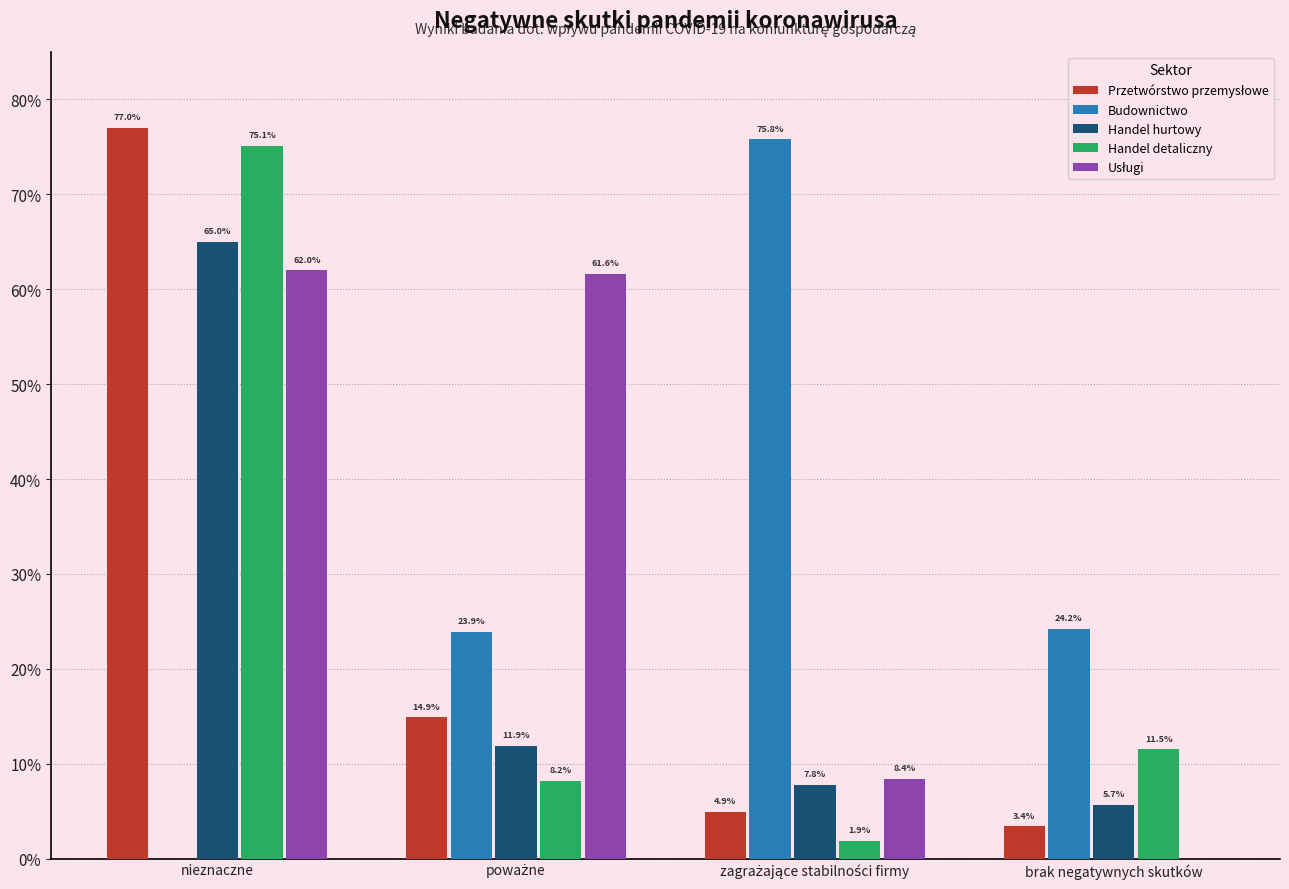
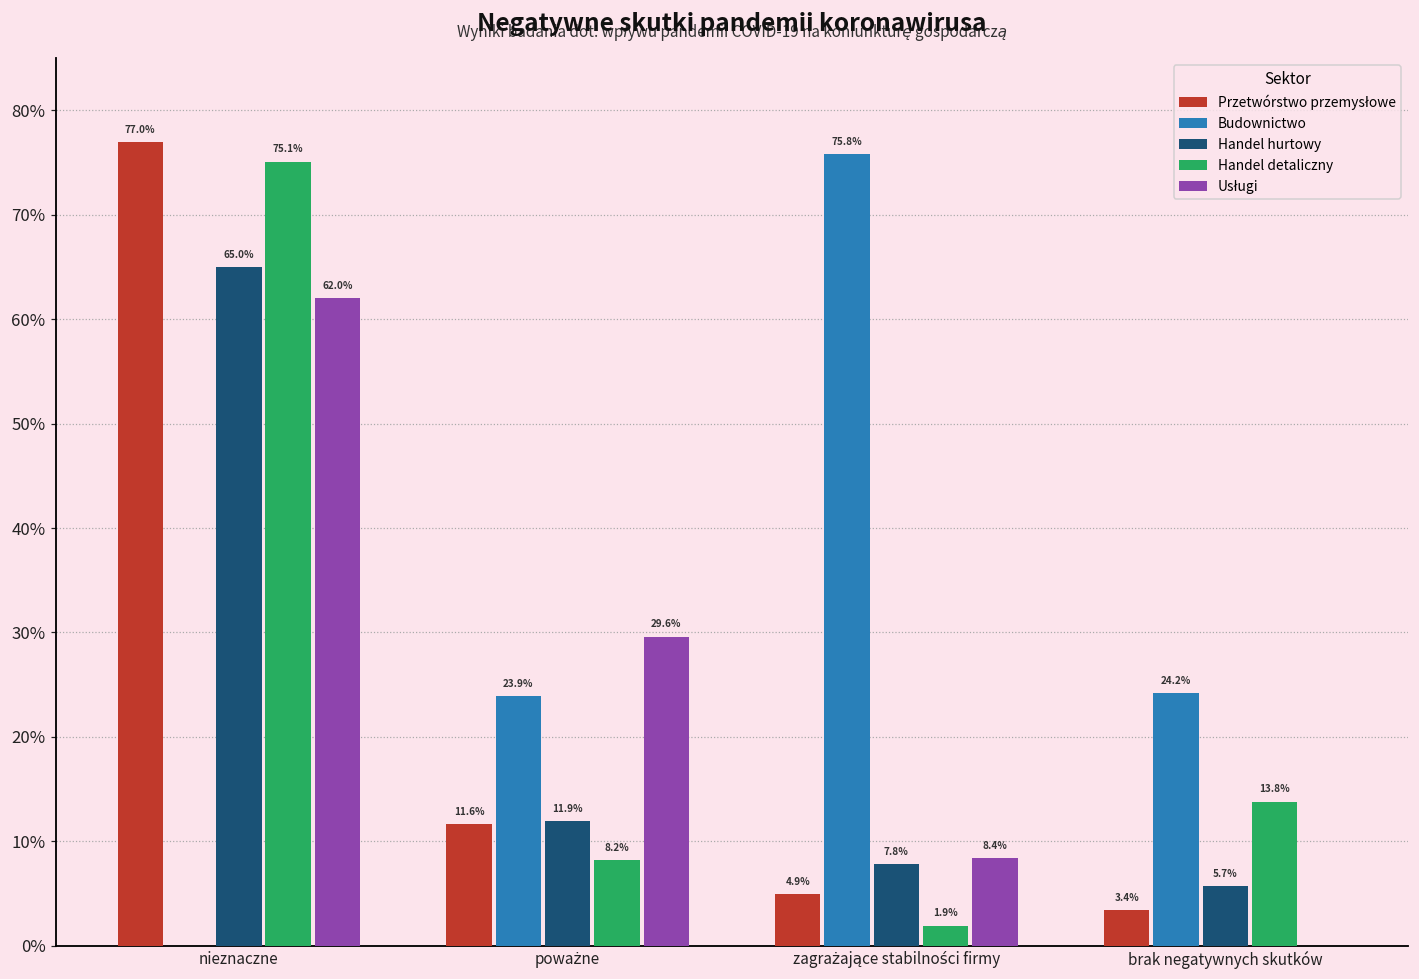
  {
    "Przetwórstwo przemysłowe": {
      "nieznaczne": "77.0%",
-     "poważne": "14.9%",
+     "poważne": "11.6%",
      "zagrażające stabilności firmy": "4.9%",
      "brak negatywnych skutków": "3.4%"
    },
    "Budownictwo": {
      "poważne": "23.9%",
      "zagrażające stabilności firmy": "75.8%",
      "brak negatywnych skutków": "24.2%"
    },
    "Handel hurtowy": {
      "nieznaczne": "65.0%",
      "poważne": "11.9%",
      "zagrażające stabilności firmy": "7.8%",
      "brak negatywnych skutków": "5.7%"
    },
    "Handel detaliczny": {
      "nieznaczne": "75.1%",
      "poważne": "8.2%",
      "zagrażające stabilności firmy": "1.9%",
-     "brak negatywnych skutków": "11.5%"
+     "brak negatywnych skutków": "13.8%"
    },
    "Usługi": {
      "nieznaczne": "62.0%",
-     "poważne": "61.6%",
+     "poważne": "29.6%",
      "zagrażające stabilności firmy": "8.4%"
    }
  }
